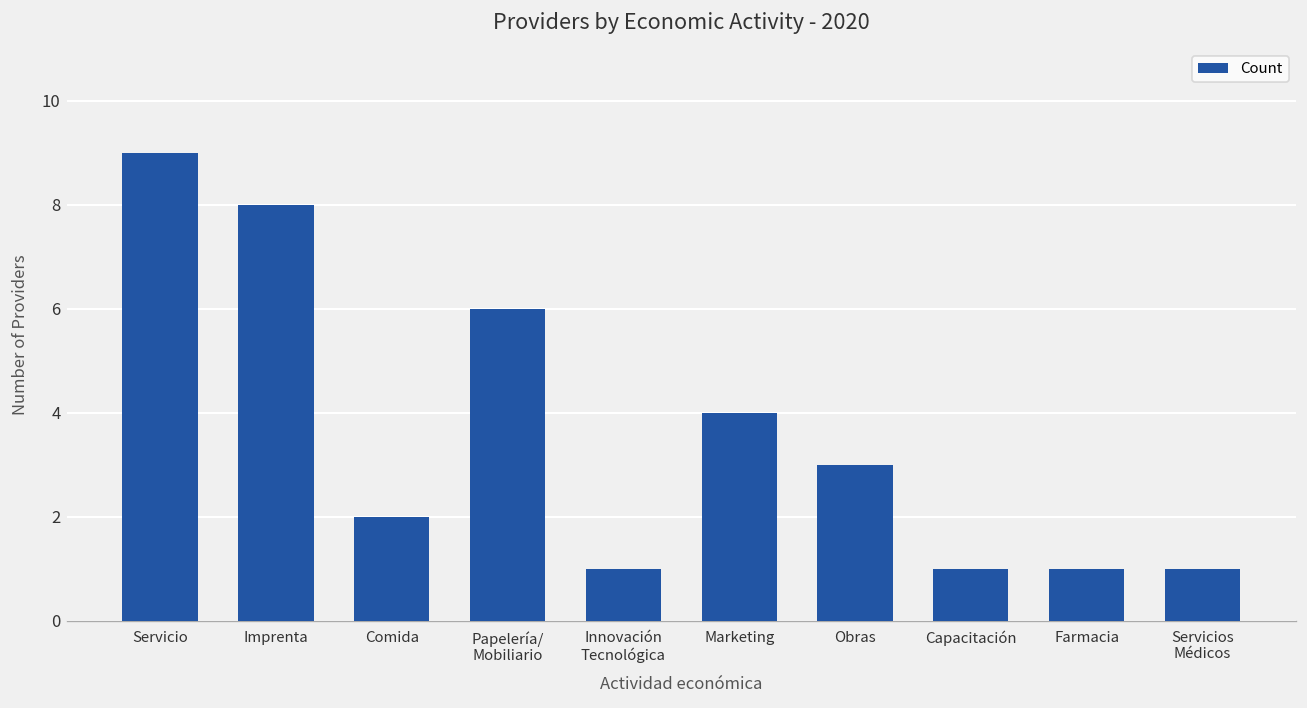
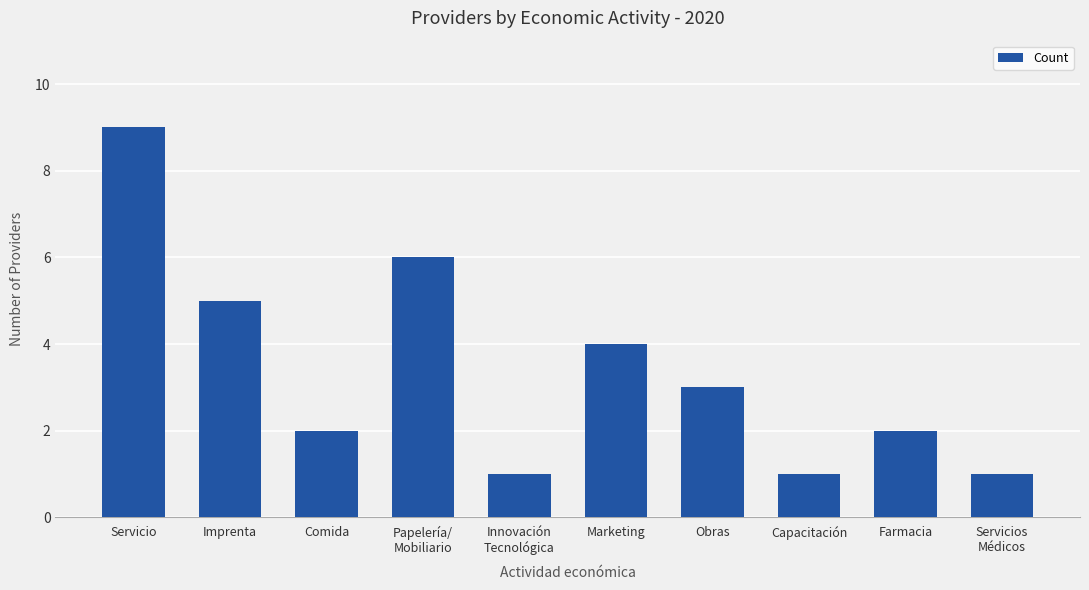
  {
    "Servicio": 9,
-   "Imprenta": 8,
+   "Imprenta": 5,
    "Comida": 2,
    "Papelería/ Mobiliario": 6,
    "Innovación Tecnológica": 1,
    "Marketing": 4,
    "Obras": 3,
    "Capacitación": 1,
-   "Farmacia": 1,
+   "Farmacia": 2,
    "Servicios Médicos": 1
  }
